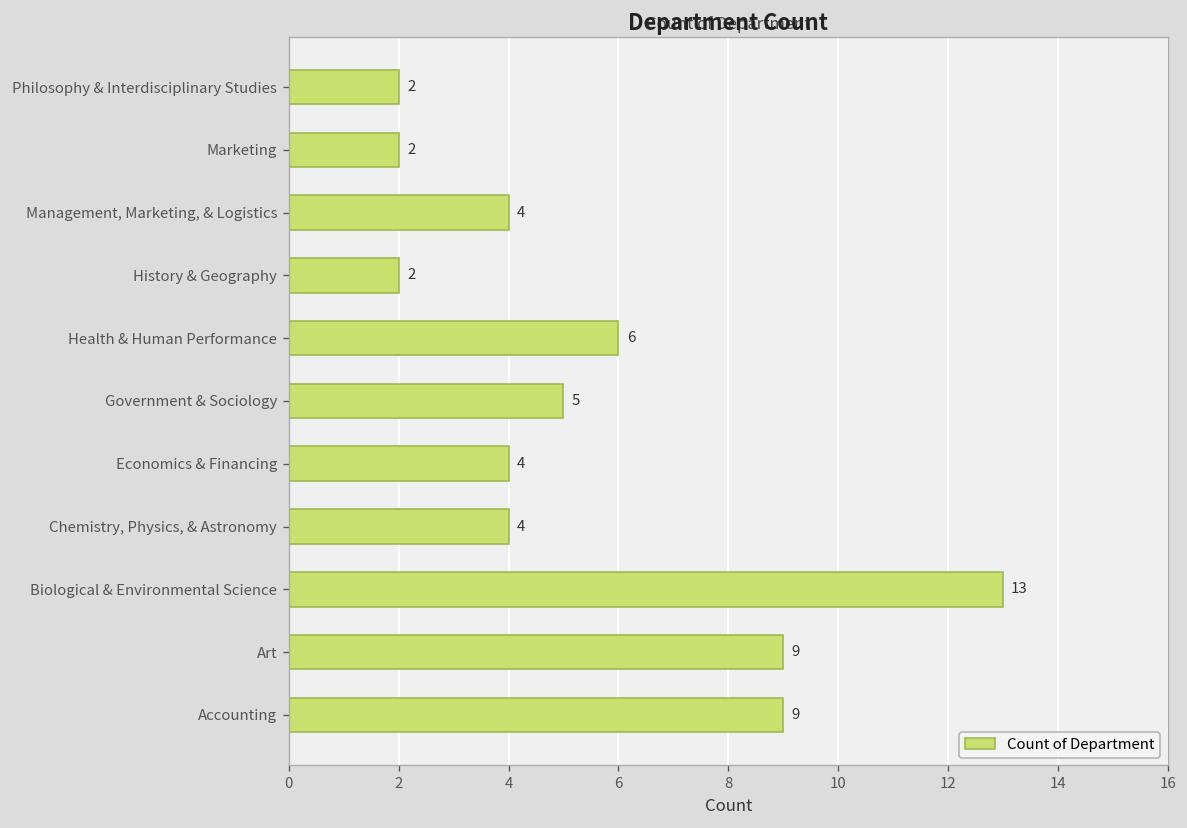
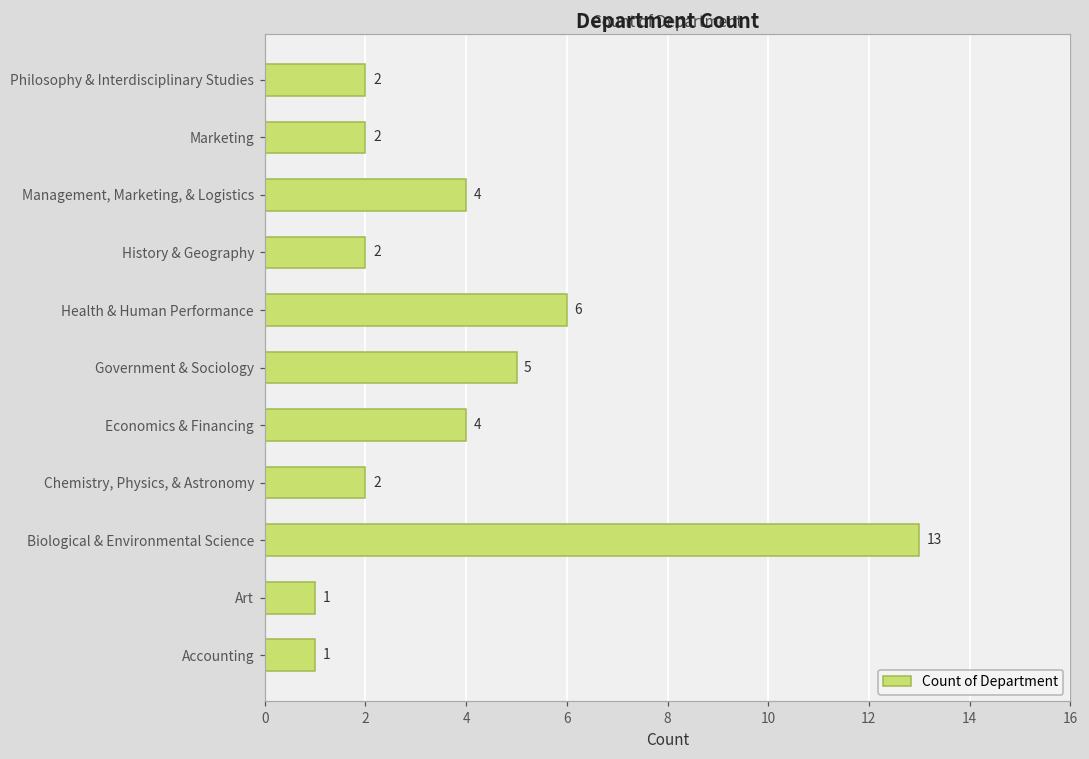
  {
    "Philosophy & Interdisciplinary Studies": 2,
    "Marketing": 2,
    "Management, Marketing, & Logistics": 4,
    "History & Geography": 2,
    "Health & Human Performance": 6,
    "Government & Sociology": 5,
    "Economics & Financing": 4,
-   "Chemistry, Physics, & Astronomy": 4,
+   "Chemistry, Physics, & Astronomy": 2,
    "Biological & Environmental Science": 13,
-   "Art": 9,
-   "Accounting": 9
+   "Art": 1,
+   "Accounting": 1
  }
